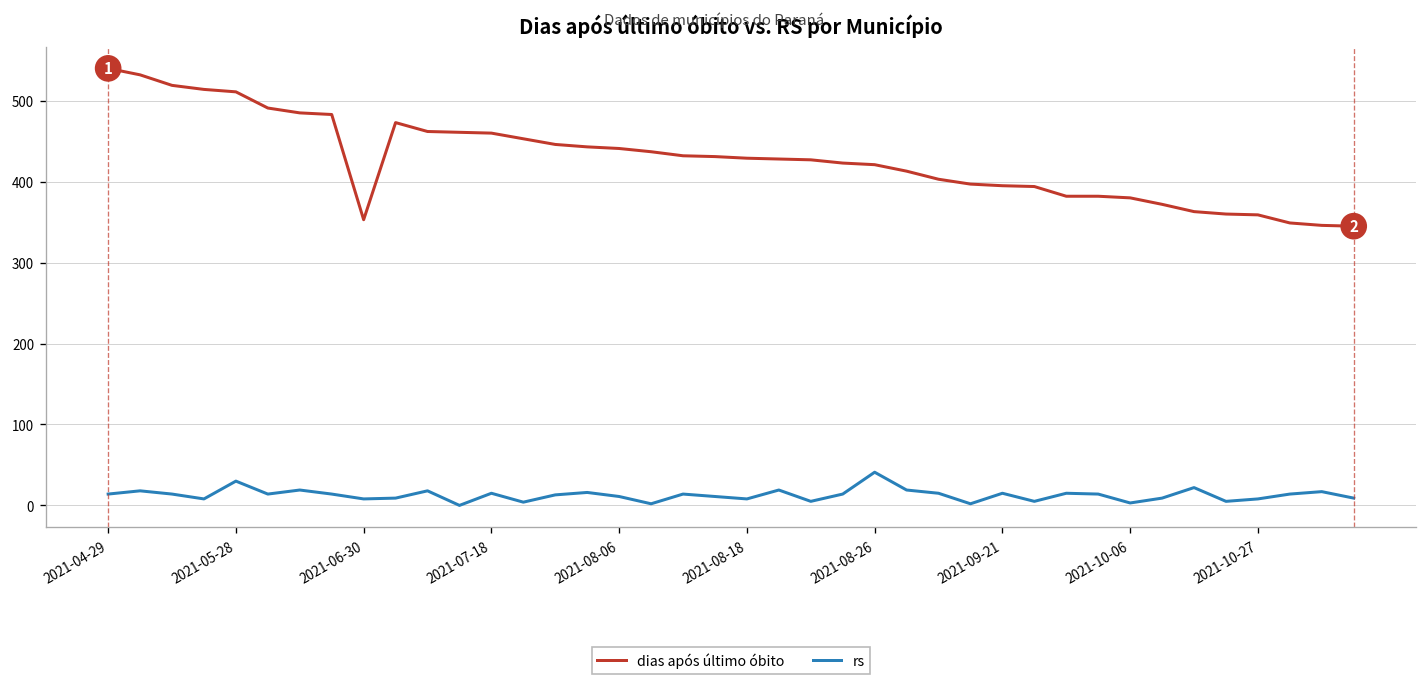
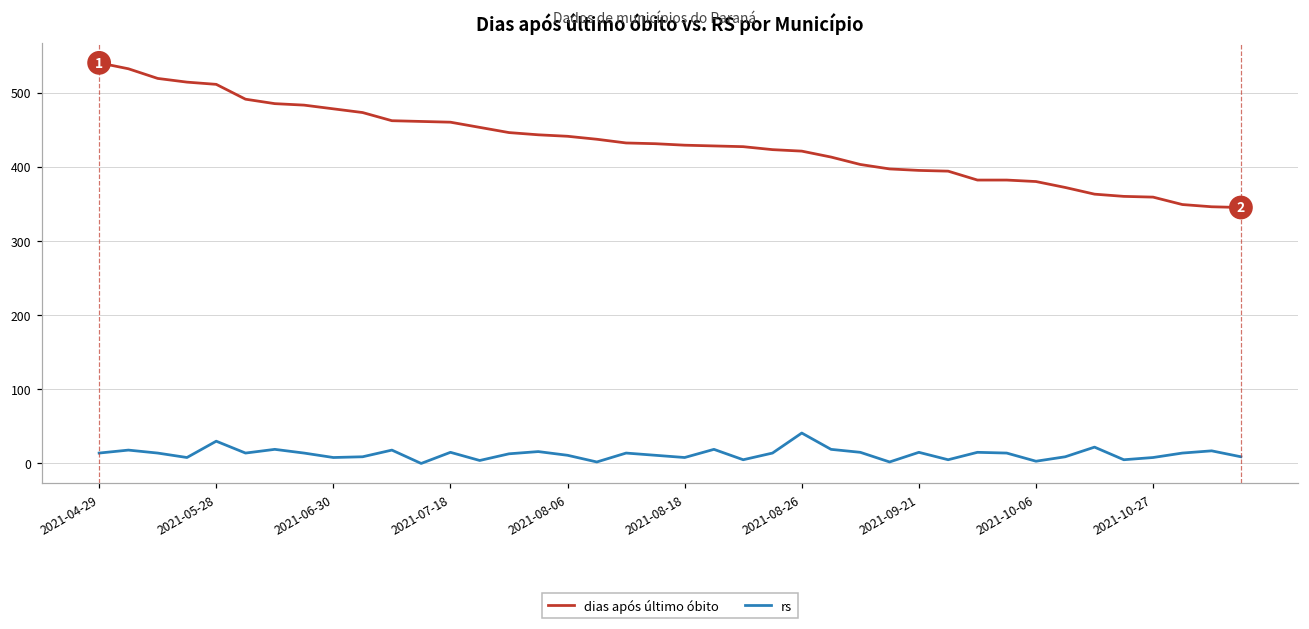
  {
    "dias após último óbito": {
      "2021-05-28": 510,
-     "2021-06-30": 350,
+     "2021-06-30": 480,
      "2021-07-18": 460,
      "2021-08-06": 440,
      "2021-08-18": 430,
      "2021-08-26": 420,
      "2021-09-21": 400,
      "2021-10-06": 380,
      "2021-10-27": 360
    },
    "rs": {
      "2021-04-29": 10,
      "2021-05-28": 30,
      "2021-06-30": 10,
      "2021-07-18": 20,
      "2021-08-06": 10,
      "2021-08-18": 10,
      "2021-08-26": 40,
      "2021-09-21": 20,
      "2021-10-06": 0,
      "2021-10-27": 10
    }
  }
